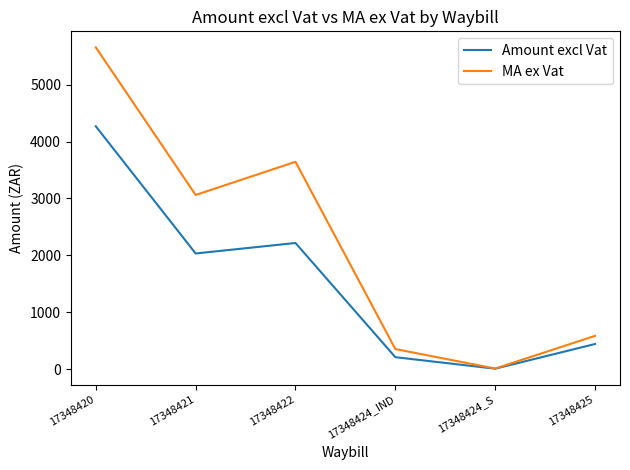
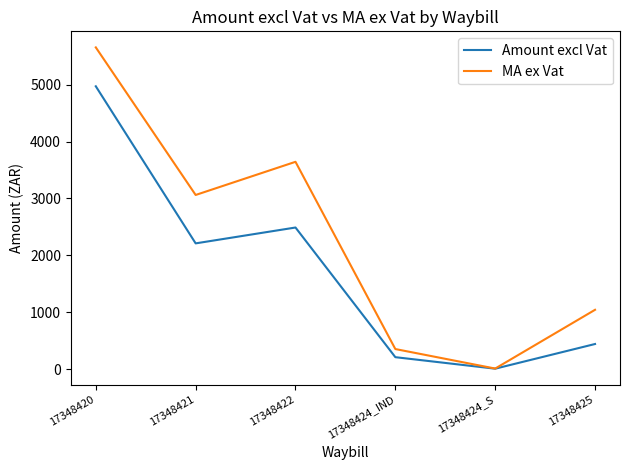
  {
    "Amount excl Vat": {
-     "17348420": 4300,
-     "17348421": 2000,
-     "17348422": 2200,
+     "17348420": 5000,
+     "17348421": 2200,
+     "17348422": 2500,
      "17348424_IND": 200,
      "17348425": 400
    },
    "MA ex Vat": {
      "17348420": 5700,
      "17348421": 3100,
      "17348422": 3600,
      "17348424_IND": 400,
-     "17348425": 600
+     "17348425": 1000
    }
  }
